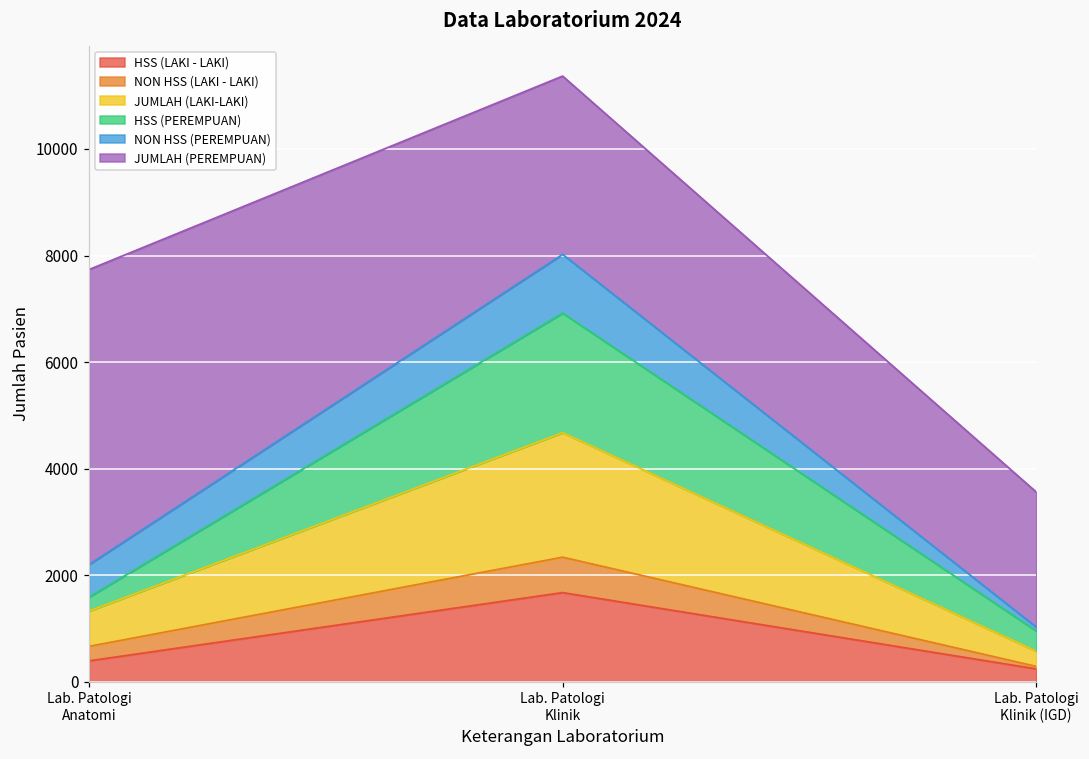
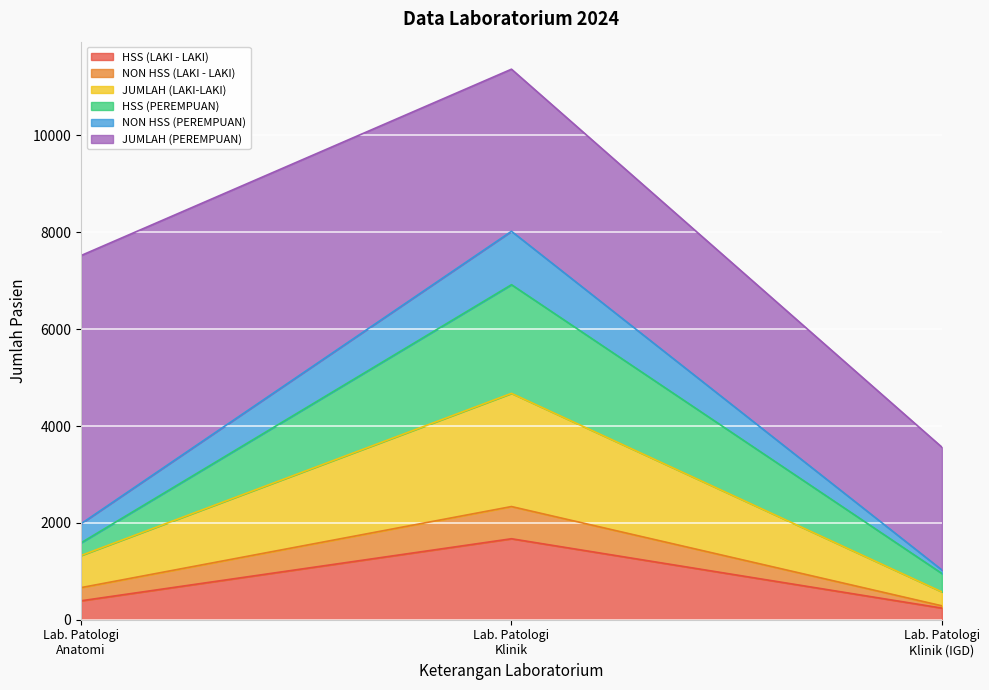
  {
    "JUMLAH (LAKI-LAKI)": {
      "Lab. Patologi Anatomi": 700,
      "Lab. Patologi Klinik": 2300,
      "Lab. Patologi Klinik (IGD)": 300
    },
    "HSS (PEREMPUAN)": {
      "Lab. Patologi Anatomi": 300,
      "Lab. Patologi Klinik": 2200,
      "Lab. Patologi Klinik (IGD)": 400
    },
    "NON HSS (PEREMPUAN)": {
-     "Lab. Patologi Anatomi": 600,
+     "Lab. Patologi Anatomi": 400,
      "Lab. Patologi Klinik": 1100,
      "Lab. Patologi Klinik (IGD)": 100
    },
    "JUMLAH (PEREMPUAN)": {
      "Lab. Patologi Anatomi": 5500,
      "Lab. Patologi Klinik": 3300,
      "Lab. Patologi Klinik (IGD)": 2500
    }
  }
